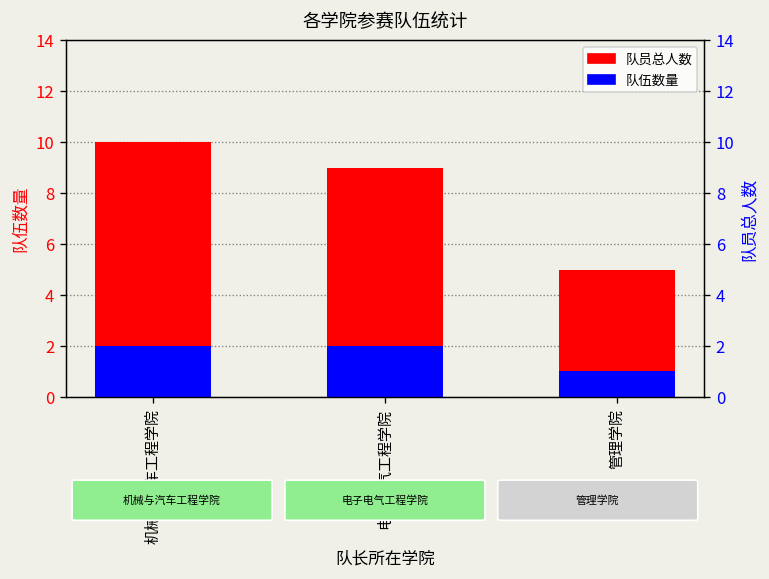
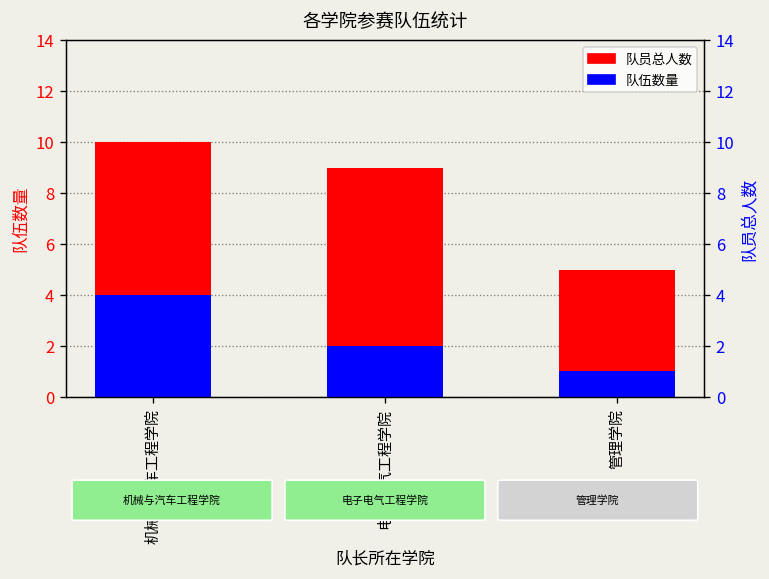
  {
    "队员总人数": {
      "机械与汽车工程学院": 10,
      "电子电气工程学院": 9,
      "管理学院": 5
    },
    "队伍数量": {
-     "机械与汽车工程学院": 2
+     "机械与汽车工程学院": 4
    }
  }
